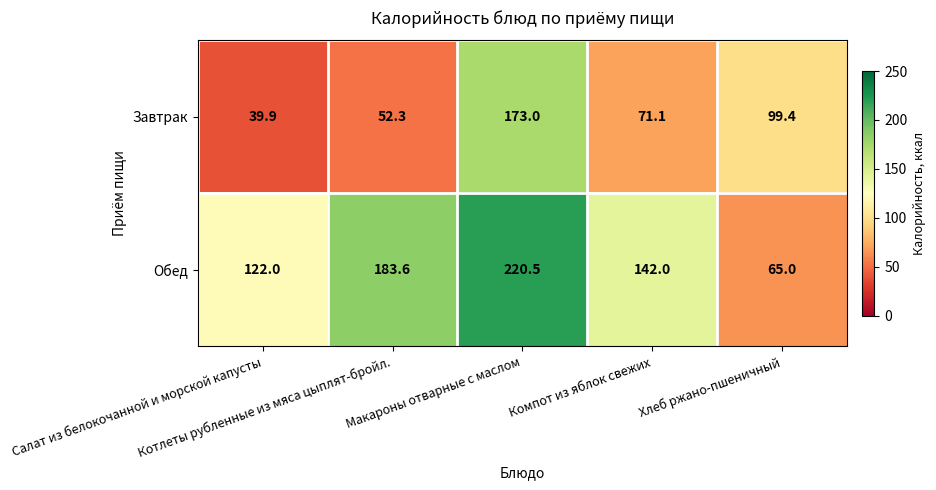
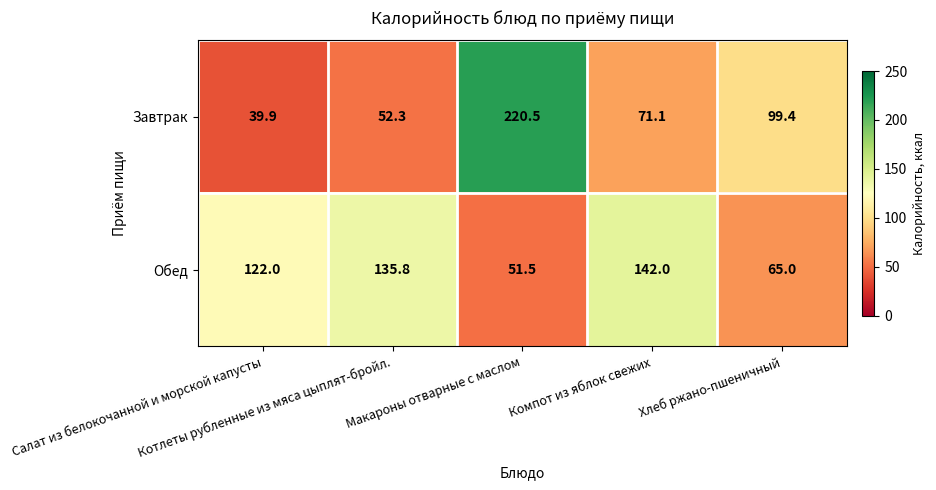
  {
    "Завтрак": {
      "Салат из белокочанной и морской капусты": 39.9,
      "Котлеты рубленные из мяса цыплят-бройл.": 52.3,
-     "Макароны отварные с маслом": 173.0,
+     "Макароны отварные с маслом": 220.5,
      "Компот из яблок свежих": 71.1,
      "Хлеб ржано-пшеничный": 99.4
    },
    "Обед": {
      "Салат из белокочанной и морской капусты": 122.0,
-     "Котлеты рубленные из мяса цыплят-бройл.": 183.6,
-     "Макароны отварные с маслом": 220.5,
+     "Котлеты рубленные из мяса цыплят-бройл.": 135.8,
+     "Макароны отварные с маслом": 51.5,
      "Компот из яблок свежих": 142.0,
      "Хлеб ржано-пшеничный": 65.0
    }
  }
